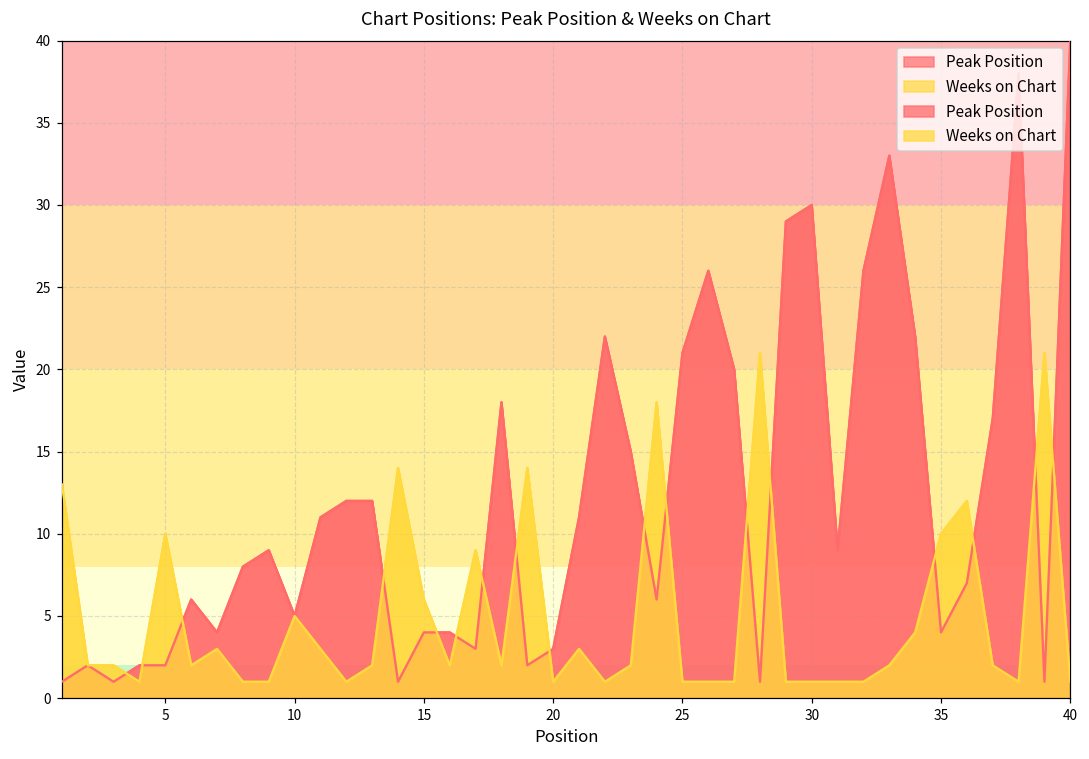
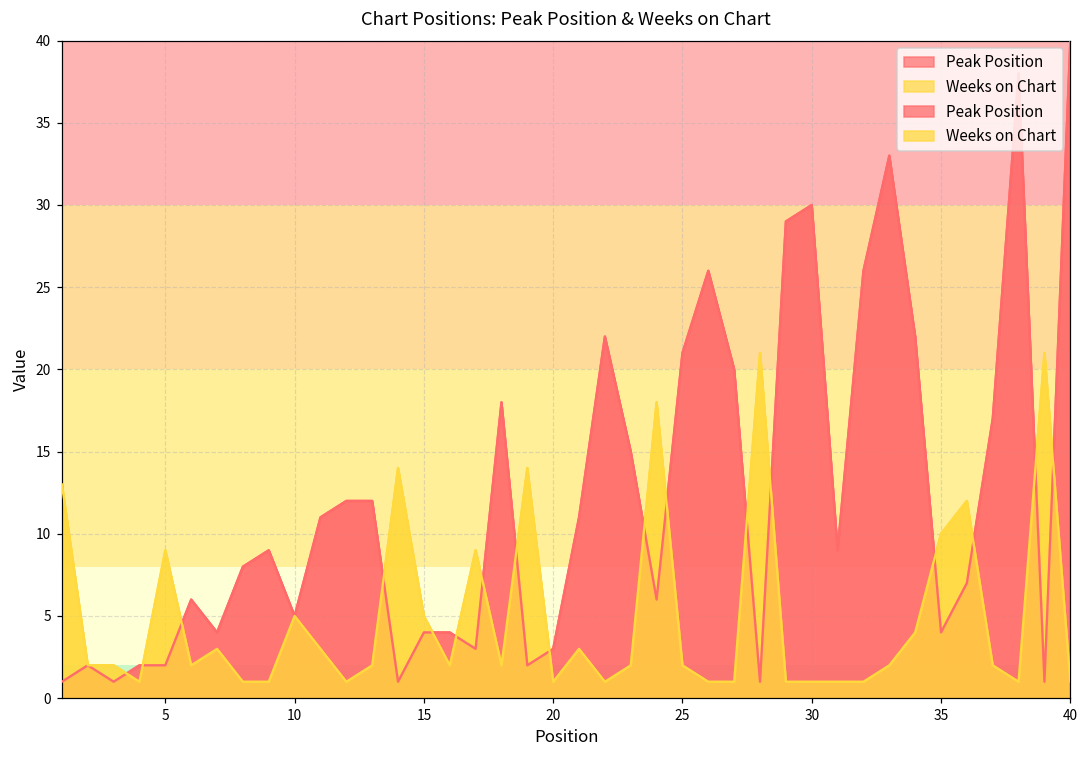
  {
    "Peak Position": {
      "5": 2,
      "15": 4,
      "20": 3,
      "25": 21,
      "30": 30,
      "35": 4,
      "40": 40
    },
    "Weeks on Chart": {
-     "5": 10,
-     "15": 6,
+     "5": 9,
+     "15": 5,
      "20": 1,
-     "25": 1,
+     "25": 2,
      "30": 1,
      "35": 10,
      "40": 1
    }
  }
